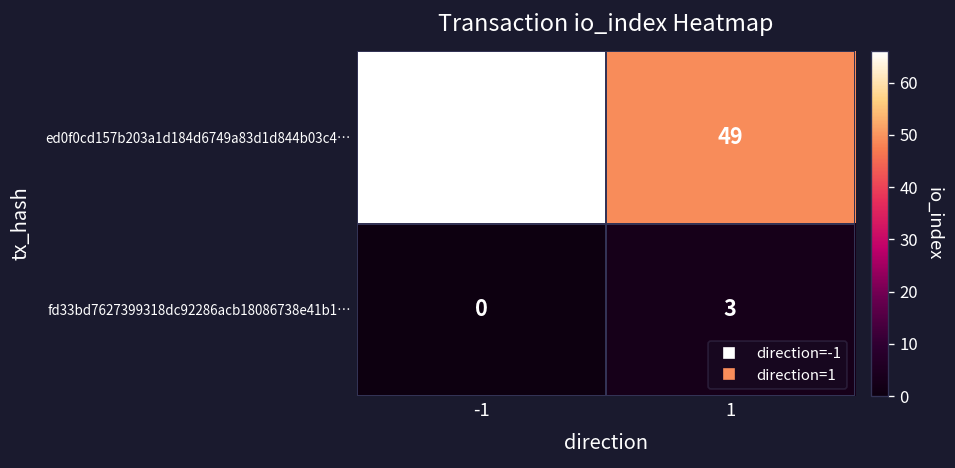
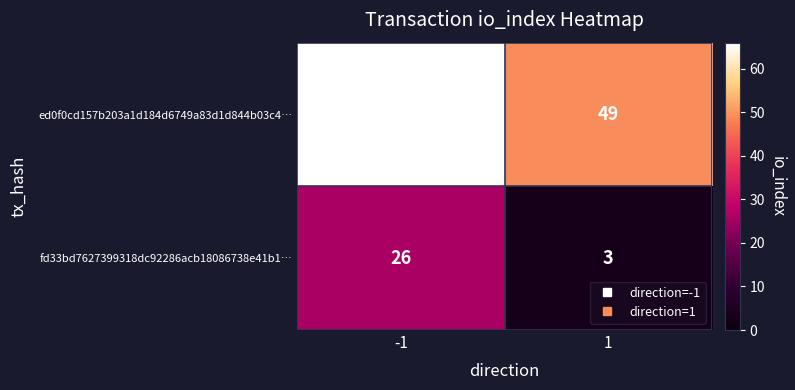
  {
    "ed0f0cd157b203a1d184d6749a83d1d844b03c4…": {
      "1": 49
    },
    "fd33bd7627399318dc92286acb18086738e41b1…": {
-     "-1": 0,
+     "-1": 26,
      "1": 3
    }
  }
